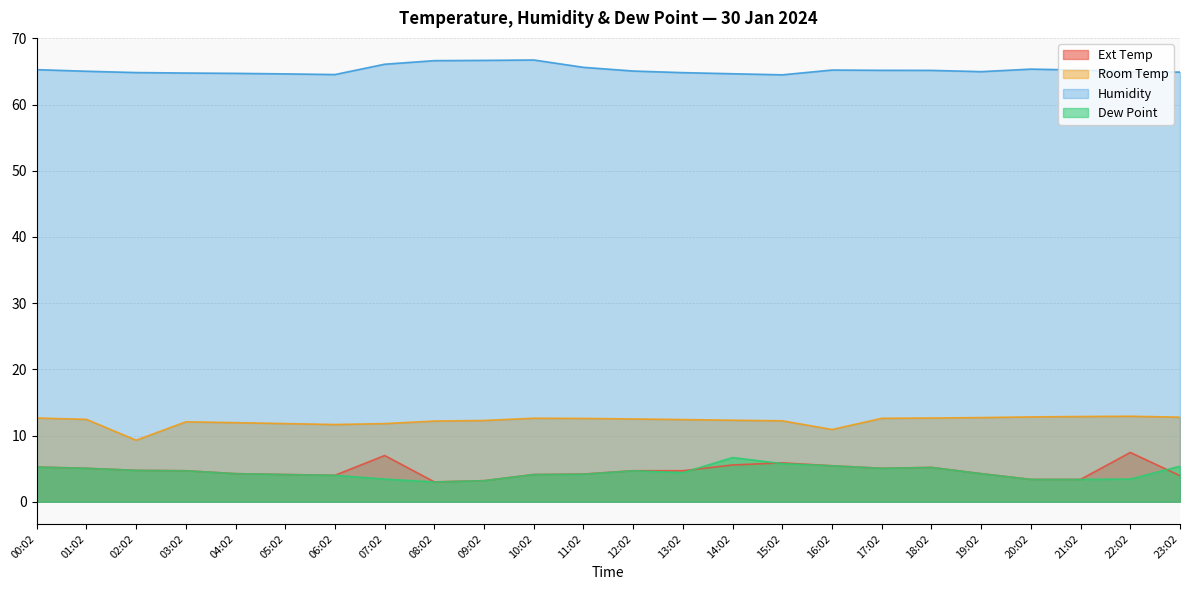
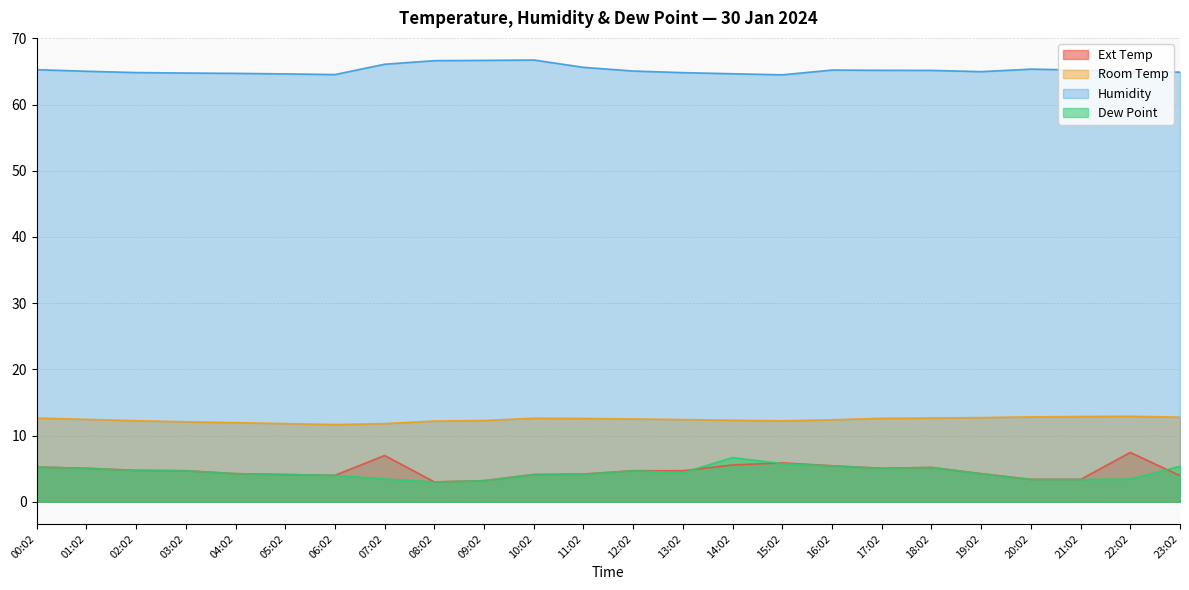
  {
    "Ext Temp": {
      "07:02": 7,
      "14:02": 6,
      "22:02": 7,
      "23:02": 4
    },
    "Room Temp": {
      "00:02": 13,
      "01:02": 12,
-     "02:02": 9,
+     "02:02": 12,
      "03:02": 12,
      "04:02": 12,
      "05:02": 12,
      "06:02": 12,
      "07:02": 12,
      "08:02": 12,
      "09:02": 12,
      "10:02": 13,
      "11:02": 13,
      "12:02": 13,
      "13:02": 12,
      "14:02": 12,
      "15:02": 12,
-     "16:02": 11,
+     "16:02": 12,
      "17:02": 13,
      "18:02": 13,
      "19:02": 13,
      "20:02": 13,
      "21:02": 13,
      "22:02": 13,
      "23:02": 13
    },
    "Humidity": {
      "00:02": 65,
      "01:02": 65,
      "02:02": 65,
      "03:02": 65,
      "04:02": 65,
      "05:02": 65,
      "06:02": 65,
      "07:02": 66,
      "08:02": 67,
      "09:02": 67,
      "10:02": 67,
      "11:02": 66,
      "12:02": 65,
      "13:02": 65,
      "14:02": 65,
      "15:02": 65,
      "16:02": 65,
      "17:02": 65,
      "18:02": 65,
      "19:02": 65,
      "20:02": 65,
      "23:02": 65
    },
    "Dew Point": {
      "07:02": 3,
      "14:02": 7,
      "22:02": 3,
      "23:02": 5
    }
  }
